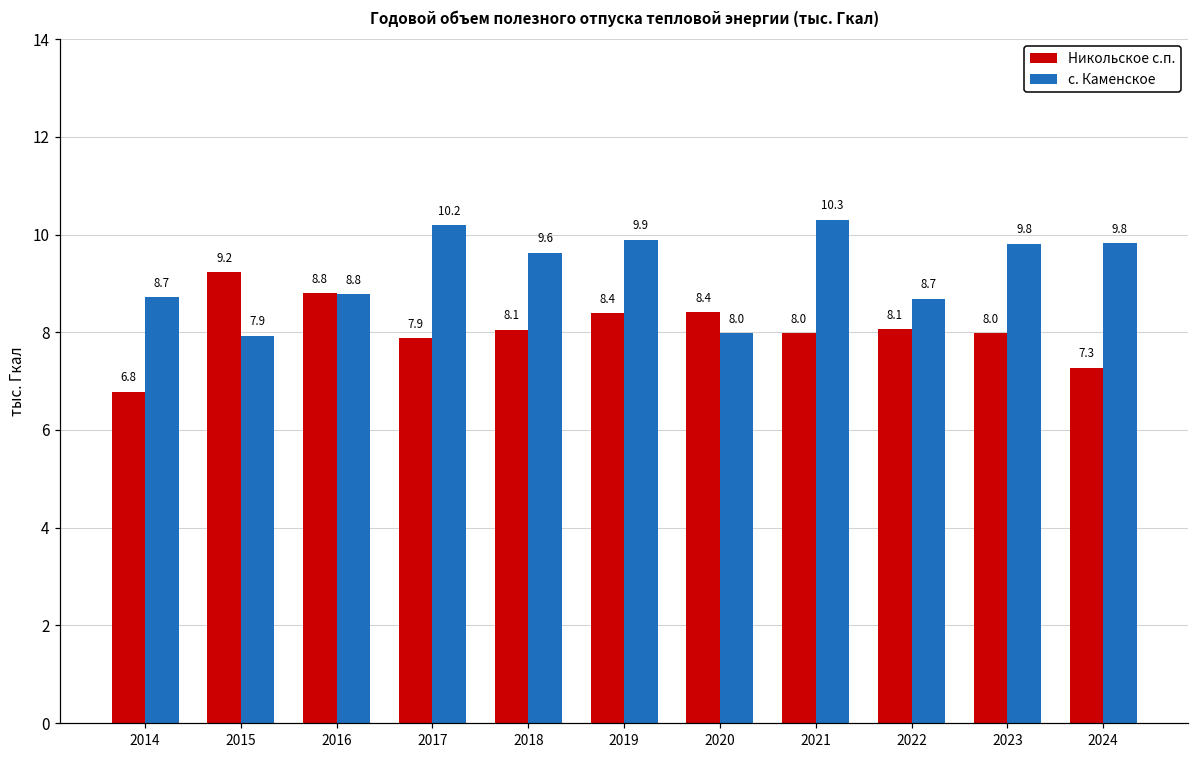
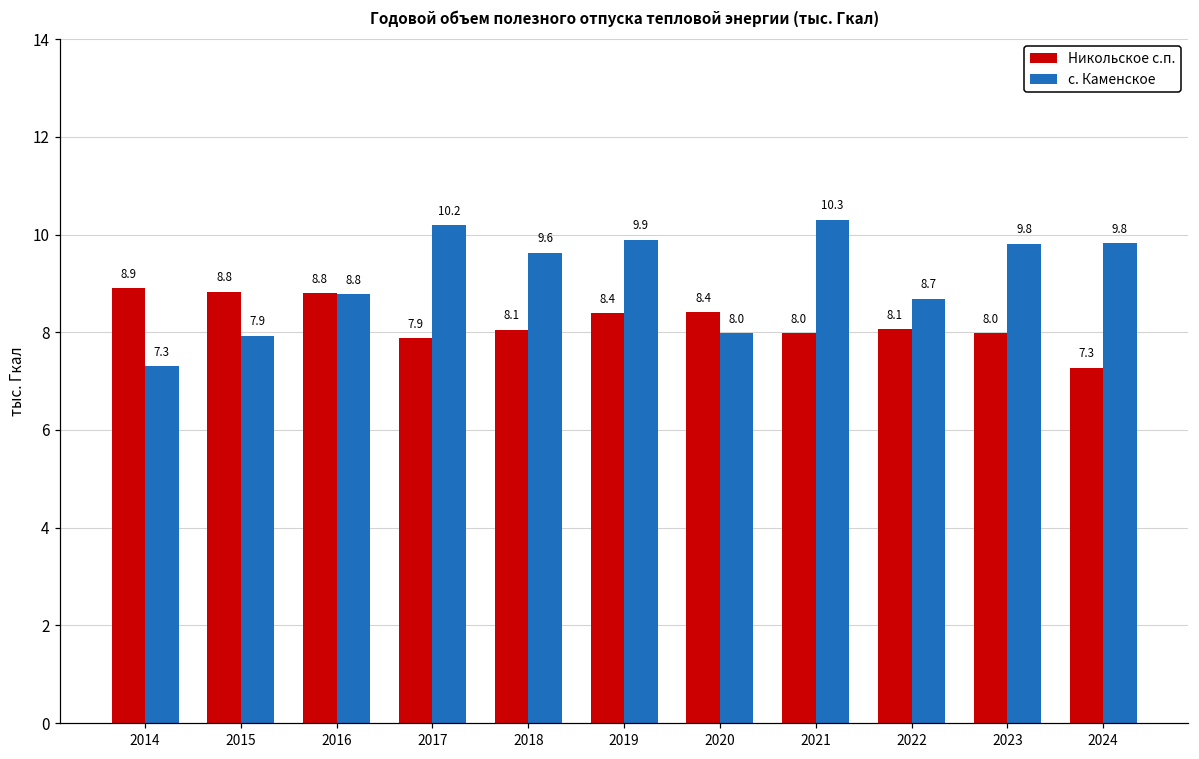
  {
    "Никольское с.п.": {
-     "2014": 6.8,
-     "2015": 9.2,
+     "2014": 8.9,
+     "2015": 8.8,
      "2016": 8.8,
      "2017": 7.9,
      "2018": 8.1,
      "2019": 8.4,
      "2020": 8.4,
      "2021": 8.0,
      "2022": 8.1,
      "2023": 8.0,
      "2024": 7.3
    },
    "с. Каменское": {
-     "2014": 8.7,
+     "2014": 7.3,
      "2015": 7.9,
      "2016": 8.8,
      "2017": 10.2,
      "2018": 9.6,
      "2019": 9.9,
      "2020": 8.0,
      "2021": 10.3,
      "2022": 8.7,
      "2023": 9.8,
      "2024": 9.8
    }
  }
